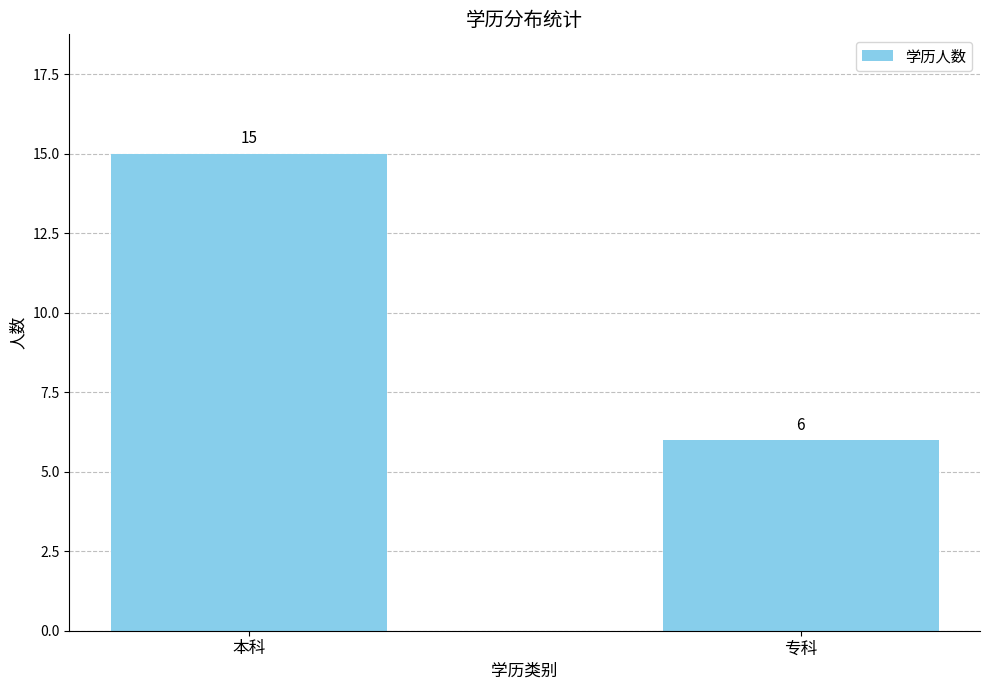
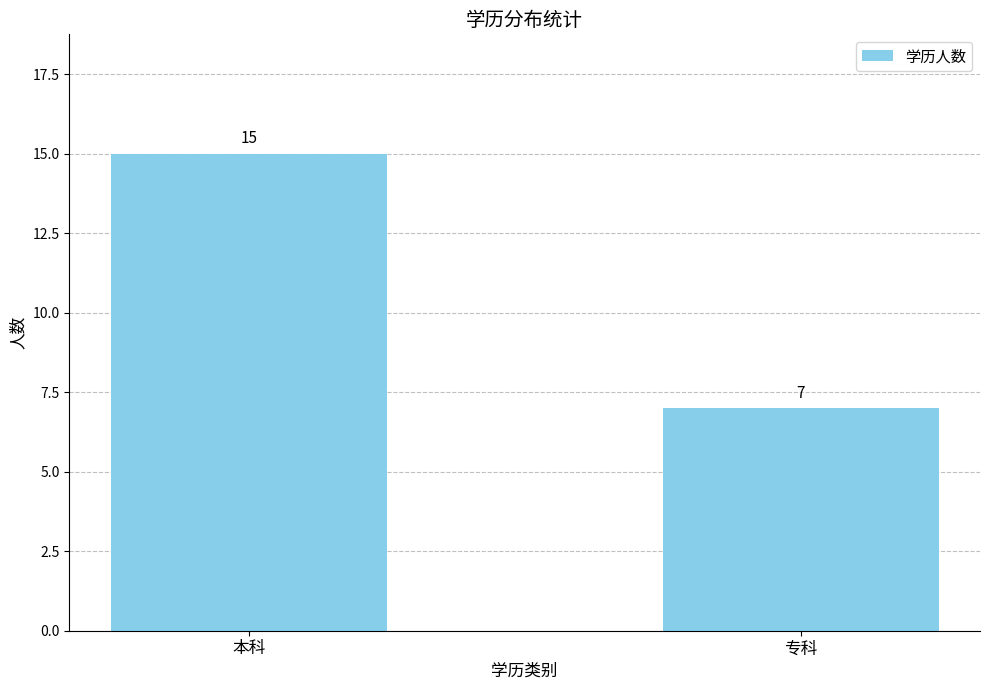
  {
    "本科": 15,
-   "专科": 6
+   "专科": 7
  }
